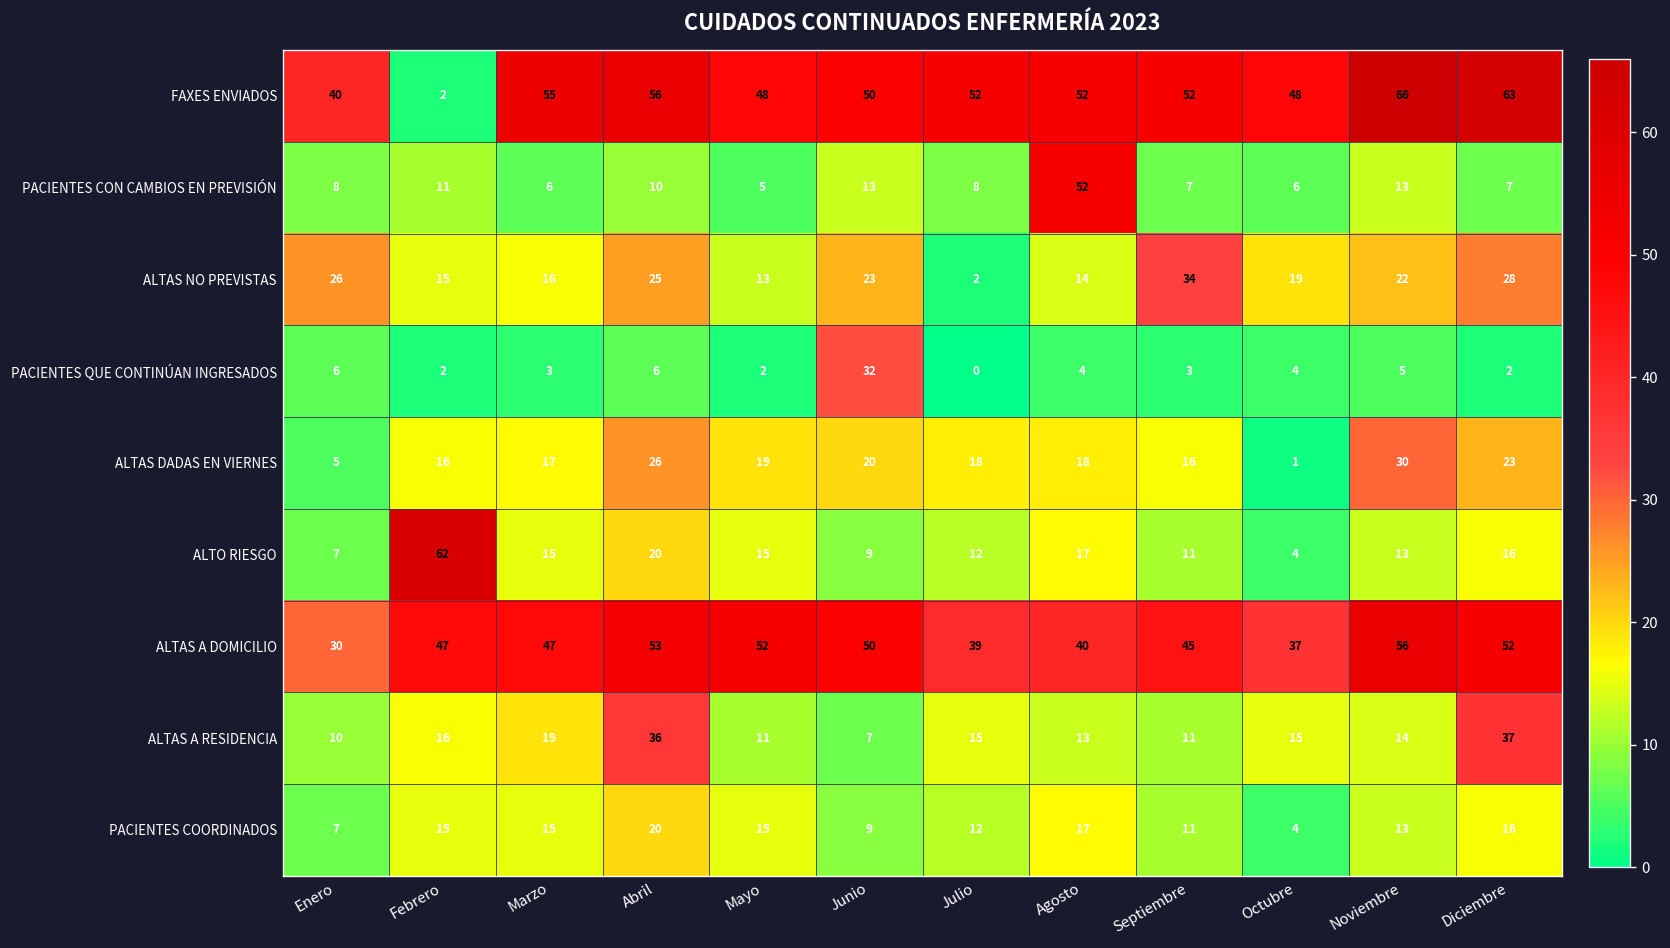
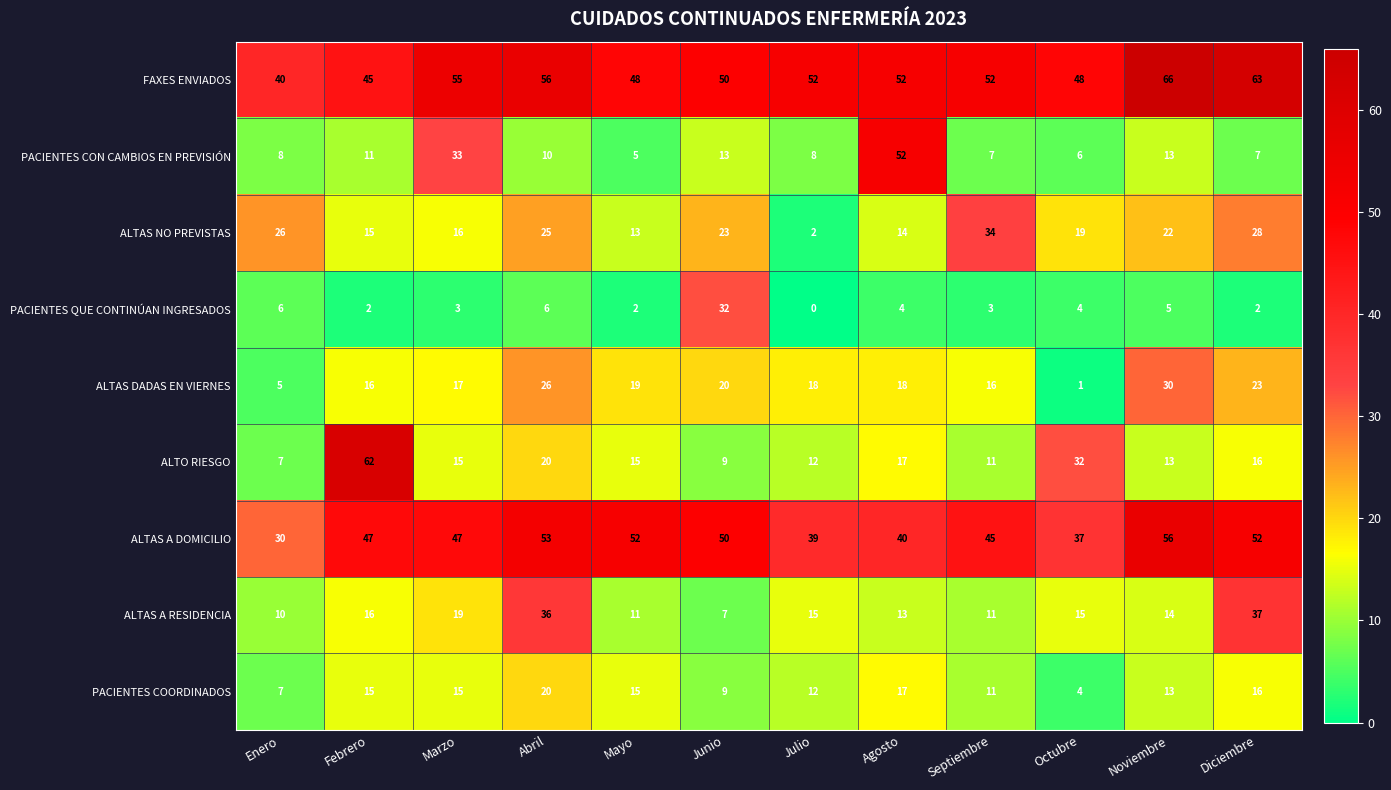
  {
    "FAXES ENVIADOS": {
      "Enero": 40,
-     "Febrero": 2,
+     "Febrero": 45,
      "Marzo": 55,
      "Abril": 56,
      "Mayo": 48,
      "Junio": 50,
      "Julio": 52,
      "Agosto": 52,
      "Septiembre": 52,
      "Octubre": 48,
      "Noviembre": 66,
      "Diciembre": 63
    },
    "PACIENTES CON CAMBIOS EN PREVISIÓN": {
      "Enero": 8,
      "Febrero": 11,
-     "Marzo": 6,
+     "Marzo": 33,
      "Abril": 10,
      "Mayo": 5,
      "Junio": 13,
      "Julio": 8,
      "Agosto": 52,
      "Septiembre": 7,
      "Octubre": 6,
      "Noviembre": 13,
      "Diciembre": 7
    },
    "ALTAS NO PREVISTAS": {
      "Enero": 26,
      "Febrero": 15,
      "Marzo": 16,
      "Abril": 25,
      "Mayo": 13,
      "Junio": 23,
      "Julio": 2,
      "Agosto": 14,
      "Septiembre": 34,
      "Octubre": 19,
      "Noviembre": 22,
      "Diciembre": 28
    },
    "PACIENTES QUE CONTINÚAN INGRESADOS": {
      "Enero": 6,
      "Febrero": 2,
      "Marzo": 3,
      "Abril": 6,
      "Mayo": 2,
      "Junio": 32,
      "Julio": 0,
      "Agosto": 4,
      "Septiembre": 3,
      "Octubre": 4,
      "Noviembre": 5,
      "Diciembre": 2
    },
    "ALTAS DADAS EN VIERNES": {
      "Enero": 5,
      "Febrero": 16,
      "Marzo": 17,
      "Abril": 26,
      "Mayo": 19,
      "Junio": 20,
      "Julio": 18,
      "Agosto": 18,
      "Septiembre": 16,
      "Octubre": 1,
      "Noviembre": 30,
      "Diciembre": 23
    },
    "ALTO RIESGO": {
      "Enero": 7,
      "Febrero": 62,
      "Marzo": 15,
      "Abril": 20,
      "Mayo": 15,
      "Junio": 9,
      "Julio": 12,
      "Agosto": 17,
      "Septiembre": 11,
-     "Octubre": 4,
+     "Octubre": 32,
      "Noviembre": 13,
      "Diciembre": 16
    },
    "ALTAS A DOMICILIO": {
      "Enero": 30,
      "Febrero": 47,
      "Marzo": 47,
      "Abril": 53,
      "Mayo": 52,
      "Junio": 50,
      "Julio": 39,
      "Agosto": 40,
      "Septiembre": 45,
      "Octubre": 37,
      "Noviembre": 56,
      "Diciembre": 52
    },
    "ALTAS A RESIDENCIA": {
      "Enero": 10,
      "Febrero": 16,
      "Marzo": 19,
      "Abril": 36,
      "Mayo": 11,
      "Junio": 7,
      "Julio": 15,
      "Agosto": 13,
      "Septiembre": 11,
      "Octubre": 15,
      "Noviembre": 14,
      "Diciembre": 37
    },
    "PACIENTES COORDINADOS": {
      "Enero": 7,
      "Febrero": 15,
      "Marzo": 15,
      "Abril": 20,
      "Mayo": 15,
      "Junio": 9,
      "Julio": 12,
      "Agosto": 17,
      "Septiembre": 11,
      "Octubre": 4,
      "Noviembre": 13,
      "Diciembre": 16
    }
  }
